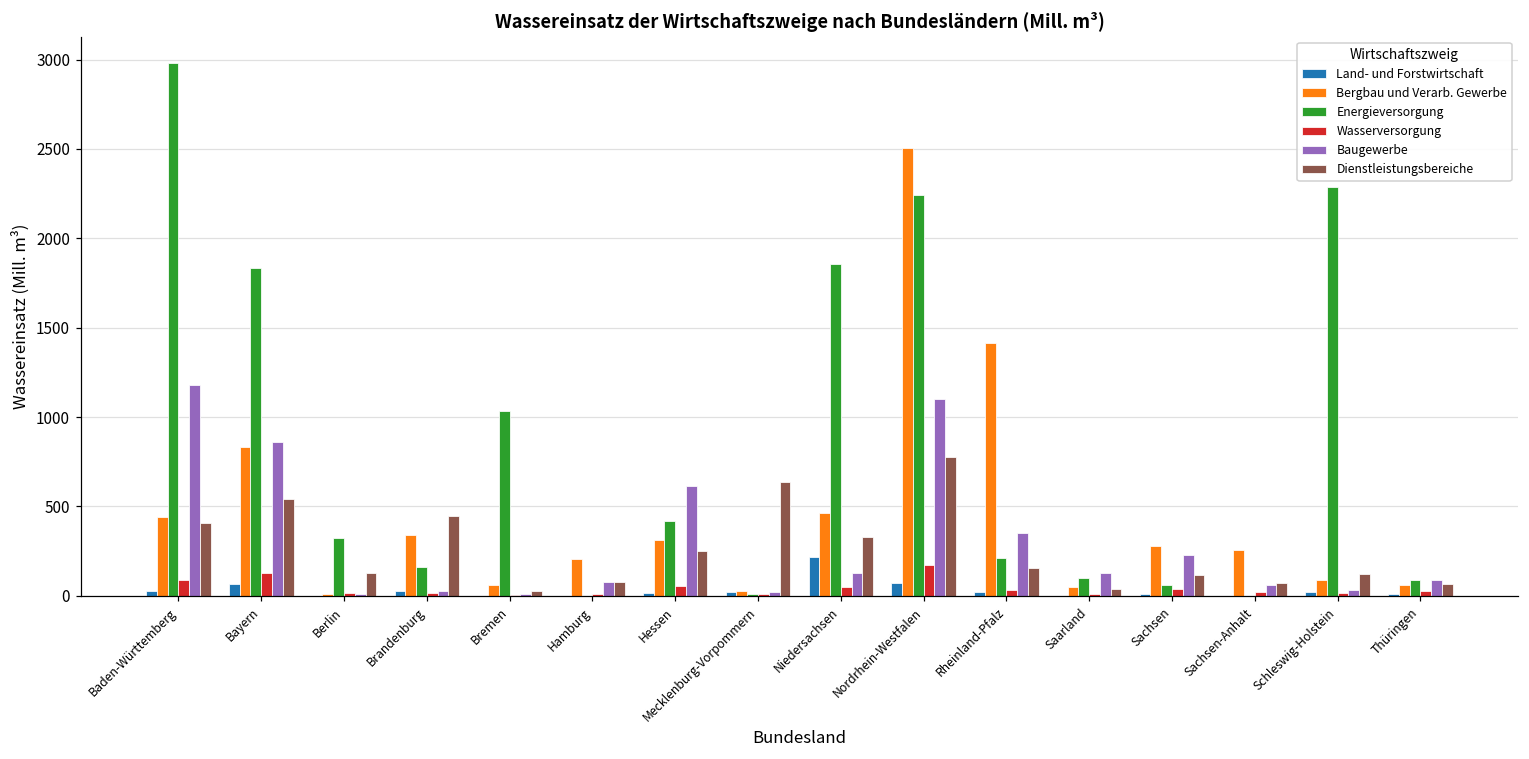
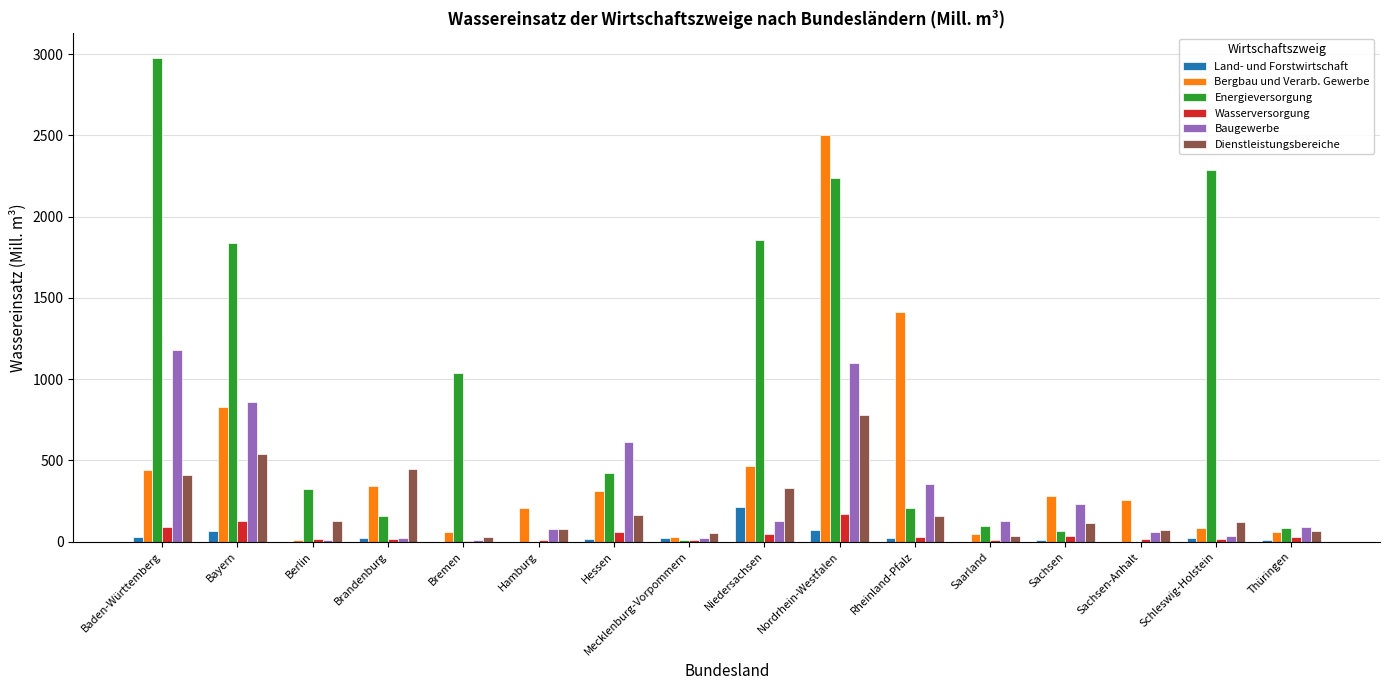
  {
    "Land- und Forstwirtschaft": {
      "Baden-Württemberg": 30,
      "Bayern": 60,
      "Brandenburg": 20,
      "Hamburg": 0,
      "Hessen": 20,
      "Mecklenburg-Vorpommern": 20,
      "Niedersachsen": 220,
      "Nordrhein-Westfalen": 70,
      "Rheinland-Pfalz": 20,
      "Sachsen-Anhalt": 0,
      "Schleswig-Holstein": 20
    },
    "Bergbau und Verarb. Gewerbe": {
      "Baden-Württemberg": 440,
      "Bayern": 830,
      "Brandenburg": 340,
      "Bremen": 60,
      "Hamburg": 210,
      "Hessen": 310,
      "Mecklenburg-Vorpommern": 30,
      "Niedersachsen": 460,
      "Nordrhein-Westfalen": 2500,
      "Rheinland-Pfalz": 1410,
      "Saarland": 50,
      "Sachsen": 280,
      "Sachsen-Anhalt": 260,
      "Schleswig-Holstein": 90,
      "Thüringen": 60
    },
    "Energieversorgung": {
      "Baden-Württemberg": 2980,
      "Bayern": 1840,
      "Berlin": 330,
      "Brandenburg": 160,
      "Bremen": 1040,
      "Hamburg": 0,
      "Hessen": 420,
      "Niedersachsen": 1860,
      "Nordrhein-Westfalen": 2240,
      "Rheinland-Pfalz": 210,
      "Saarland": 100,
      "Sachsen": 60,
      "Sachsen-Anhalt": 0,
      "Schleswig-Holstein": 2290,
      "Thüringen": 90
    },
    "Wasserversorgung": {
      "Baden-Württemberg": 90,
      "Bayern": 130,
      "Hessen": 60,
      "Niedersachsen": 50,
      "Nordrhein-Westfalen": 170,
      "Rheinland-Pfalz": 30,
      "Sachsen": 40,
      "Sachsen-Anhalt": 20,
      "Thüringen": 30
    },
    "Baugewerbe": {
      "Baden-Württemberg": 1180,
      "Bayern": 860,
      "Brandenburg": 20,
      "Hamburg": 80,
      "Hessen": 620,
      "Mecklenburg-Vorpommern": 20,
      "Niedersachsen": 120,
      "Nordrhein-Westfalen": 1100,
      "Rheinland-Pfalz": 350,
      "Saarland": 120,
      "Sachsen": 230,
      "Sachsen-Anhalt": 60,
      "Schleswig-Holstein": 30,
      "Thüringen": 90
    },
    "Dienstleistungsbereiche": {
      "Baden-Württemberg": 410,
      "Bayern": 540,
      "Berlin": 130,
      "Brandenburg": 450,
      "Bremen": 30,
      "Hamburg": 80,
-     "Hessen": 250,
-     "Mecklenburg-Vorpommern": 640,
+     "Hessen": 160,
+     "Mecklenburg-Vorpommern": 60,
      "Niedersachsen": 330,
      "Nordrhein-Westfalen": 780,
      "Rheinland-Pfalz": 160,
      "Saarland": 40,
      "Sachsen": 120,
      "Sachsen-Anhalt": 70,
      "Schleswig-Holstein": 120,
      "Thüringen": 60
    }
  }
